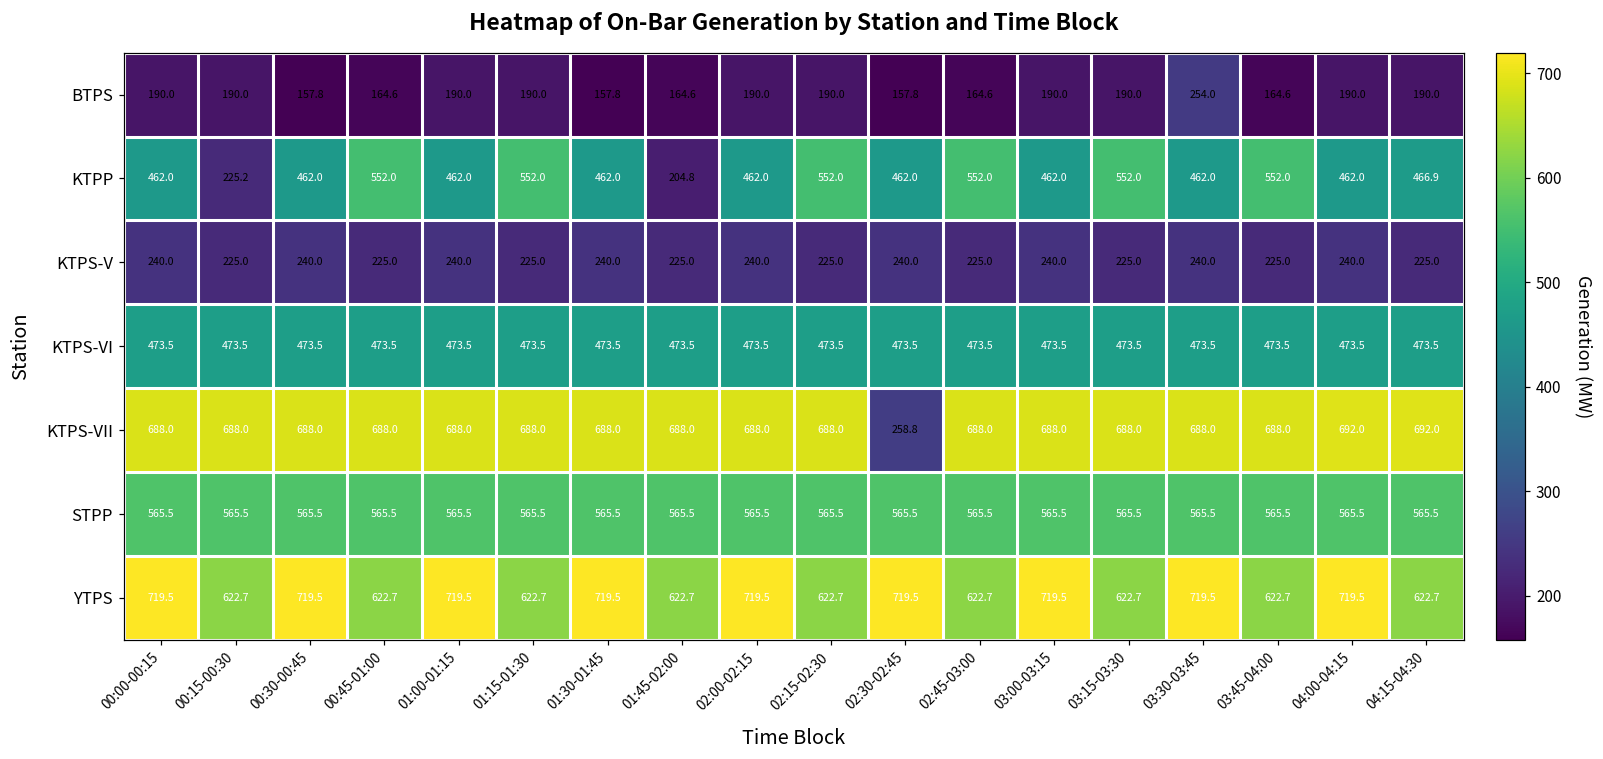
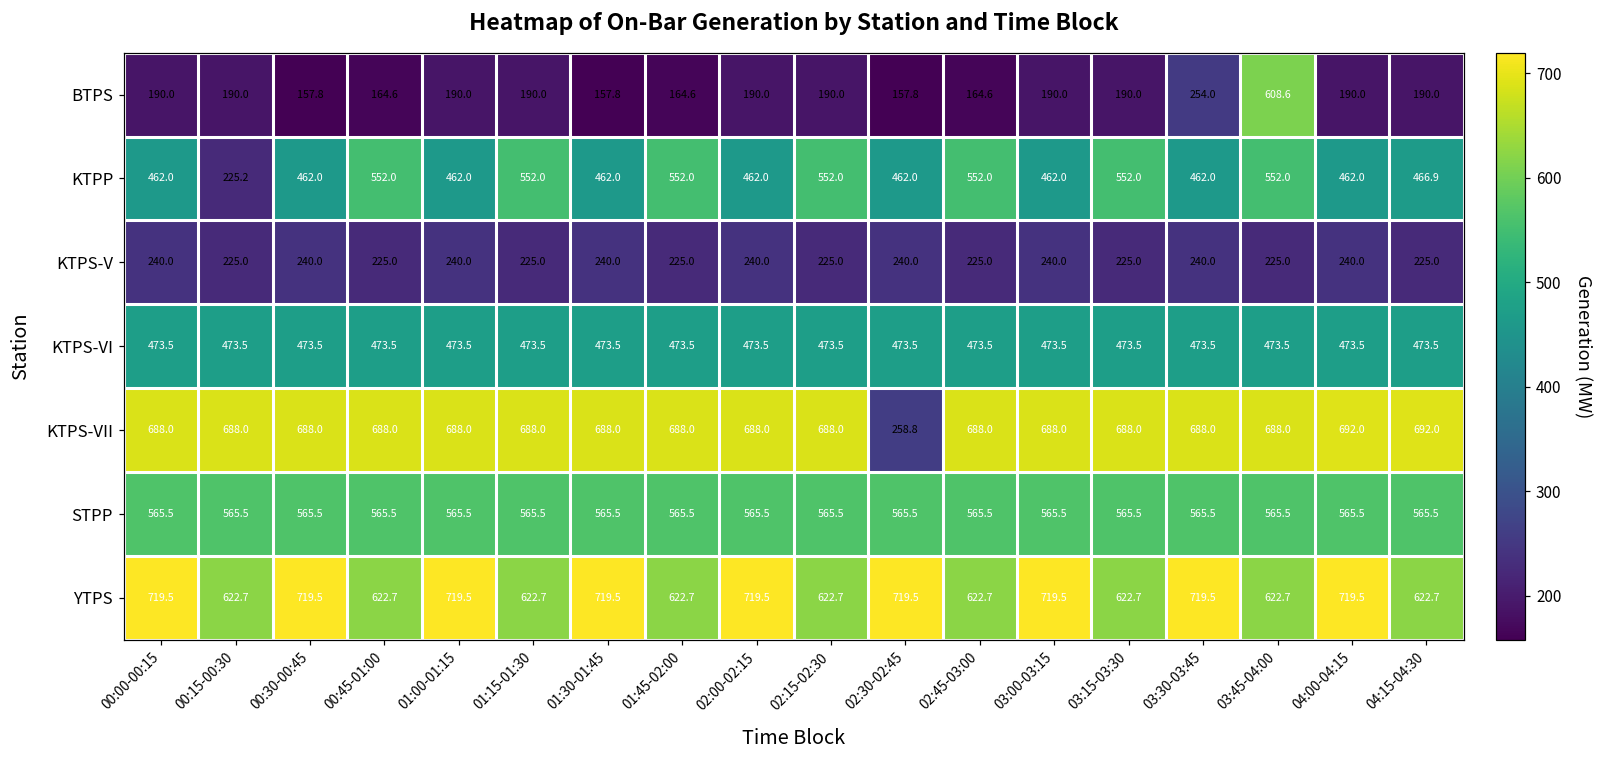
  {
    "BTPS": {
      "00:00-00:15": 190.0,
      "00:15-00:30": 190.0,
      "00:30-00:45": 157.8,
      "00:45-01:00": 164.6,
      "01:00-01:15": 190.0,
      "01:15-01:30": 190.0,
      "01:30-01:45": 157.8,
      "01:45-02:00": 164.6,
      "02:00-02:15": 190.0,
      "02:15-02:30": 190.0,
      "02:30-02:45": 157.8,
      "02:45-03:00": 164.6,
      "03:00-03:15": 190.0,
      "03:15-03:30": 190.0,
      "03:30-03:45": 254.0,
-     "03:45-04:00": 164.6,
+     "03:45-04:00": 608.6,
      "04:00-04:15": 190.0,
      "04:15-04:30": 190.0
    },
    "KTPP": {
      "00:00-00:15": 462.0,
      "00:15-00:30": 225.2,
      "00:30-00:45": 462.0,
      "00:45-01:00": 552.0,
      "01:00-01:15": 462.0,
      "01:15-01:30": 552.0,
      "01:30-01:45": 462.0,
-     "01:45-02:00": 204.8,
+     "01:45-02:00": 552.0,
      "02:00-02:15": 462.0,
      "02:15-02:30": 552.0,
      "02:30-02:45": 462.0,
      "02:45-03:00": 552.0,
      "03:00-03:15": 462.0,
      "03:15-03:30": 552.0,
      "03:30-03:45": 462.0,
      "03:45-04:00": 552.0,
      "04:00-04:15": 462.0,
      "04:15-04:30": 466.9
    },
    "KTPS-V": {
      "00:00-00:15": 240.0,
      "00:15-00:30": 225.0,
      "00:30-00:45": 240.0,
      "00:45-01:00": 225.0,
      "01:00-01:15": 240.0,
      "01:15-01:30": 225.0,
      "01:30-01:45": 240.0,
      "01:45-02:00": 225.0,
      "02:00-02:15": 240.0,
      "02:15-02:30": 225.0,
      "02:30-02:45": 240.0,
      "02:45-03:00": 225.0,
      "03:00-03:15": 240.0,
      "03:15-03:30": 225.0,
      "03:30-03:45": 240.0,
      "03:45-04:00": 225.0,
      "04:00-04:15": 240.0,
      "04:15-04:30": 225.0
    },
    "KTPS-VI": {
      "00:00-00:15": 473.5,
      "00:15-00:30": 473.5,
      "00:30-00:45": 473.5,
      "00:45-01:00": 473.5,
      "01:00-01:15": 473.5,
      "01:15-01:30": 473.5,
      "01:30-01:45": 473.5,
      "01:45-02:00": 473.5,
      "02:00-02:15": 473.5,
      "02:15-02:30": 473.5,
      "02:30-02:45": 473.5,
      "02:45-03:00": 473.5,
      "03:00-03:15": 473.5,
      "03:15-03:30": 473.5,
      "03:30-03:45": 473.5,
      "03:45-04:00": 473.5,
      "04:00-04:15": 473.5,
      "04:15-04:30": 473.5
    },
    "KTPS-VII": {
      "00:00-00:15": 688.0,
      "00:15-00:30": 688.0,
      "00:30-00:45": 688.0,
      "00:45-01:00": 688.0,
      "01:00-01:15": 688.0,
      "01:15-01:30": 688.0,
      "01:30-01:45": 688.0,
      "01:45-02:00": 688.0,
      "02:00-02:15": 688.0,
      "02:15-02:30": 688.0,
      "02:30-02:45": 258.8,
      "02:45-03:00": 688.0,
      "03:00-03:15": 688.0,
      "03:15-03:30": 688.0,
      "03:30-03:45": 688.0,
      "03:45-04:00": 688.0,
      "04:00-04:15": 692.0,
      "04:15-04:30": 692.0
    },
    "STPP": {
      "00:00-00:15": 565.5,
      "00:15-00:30": 565.5,
      "00:30-00:45": 565.5,
      "00:45-01:00": 565.5,
      "01:00-01:15": 565.5,
      "01:15-01:30": 565.5,
      "01:30-01:45": 565.5,
      "01:45-02:00": 565.5,
      "02:00-02:15": 565.5,
      "02:15-02:30": 565.5,
      "02:30-02:45": 565.5,
      "02:45-03:00": 565.5,
      "03:00-03:15": 565.5,
      "03:15-03:30": 565.5,
      "03:30-03:45": 565.5,
      "03:45-04:00": 565.5,
      "04:00-04:15": 565.5,
      "04:15-04:30": 565.5
    },
    "YTPS": {
      "00:00-00:15": 719.5,
      "00:15-00:30": 622.7,
      "00:30-00:45": 719.5,
      "00:45-01:00": 622.7,
      "01:00-01:15": 719.5,
      "01:15-01:30": 622.7,
      "01:30-01:45": 719.5,
      "01:45-02:00": 622.7,
      "02:00-02:15": 719.5,
      "02:15-02:30": 622.7,
      "02:30-02:45": 719.5,
      "02:45-03:00": 622.7,
      "03:00-03:15": 719.5,
      "03:15-03:30": 622.7,
      "03:30-03:45": 719.5,
      "03:45-04:00": 622.7,
      "04:00-04:15": 719.5,
      "04:15-04:30": 622.7
    }
  }
